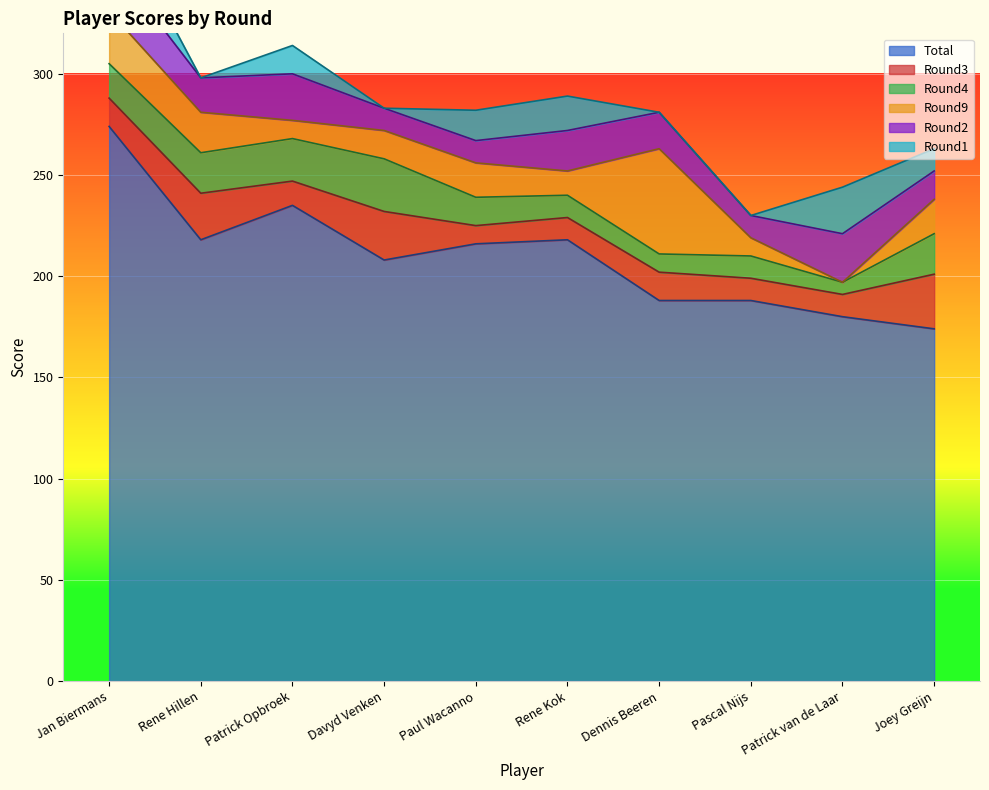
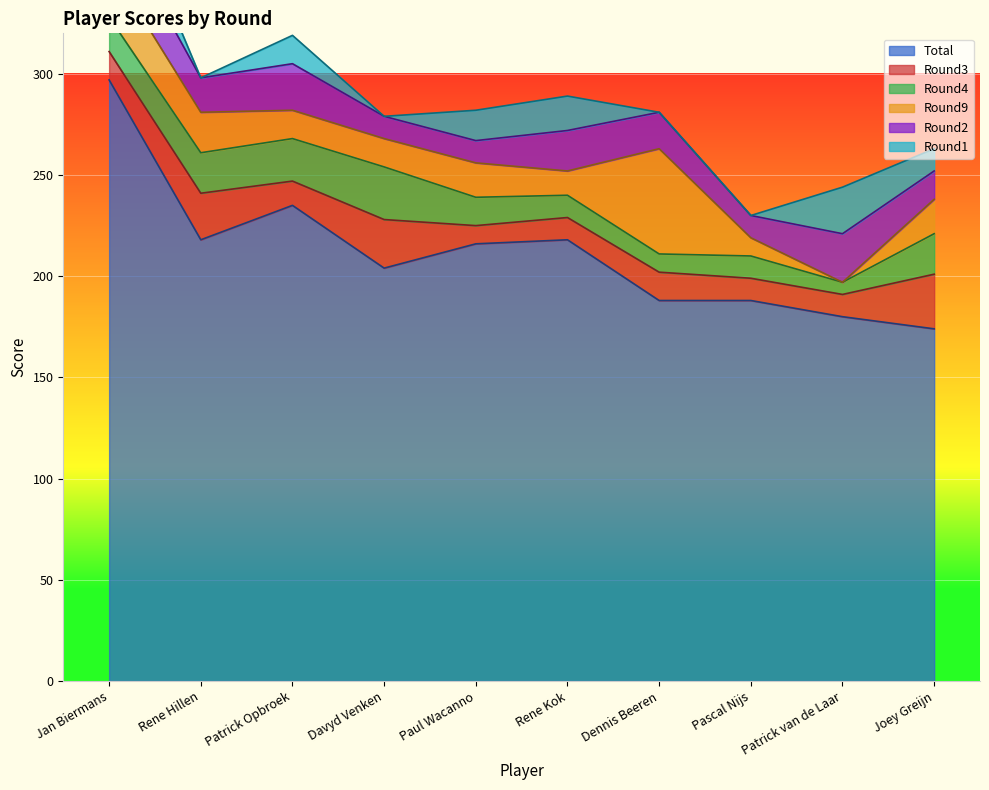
  {
    "Total": {
-     "Jan Biermans": 274,
+     "Jan Biermans": 297,
      "Rene Hillen": 218,
      "Patrick Opbroek": 235,
-     "Davyd Venken": 208,
+     "Davyd Venken": 204,
      "Paul Wacanno": 216,
      "Rene Kok": 218,
      "Dennis Beeren": 188,
      "Pascal Nijs": 188,
      "Patrick van de Laar": 180,
      "Joey Greijn": 174
    },
    "Round3": {
      "Jan Biermans": 14,
      "Rene Hillen": 23,
      "Patrick Opbroek": 12,
      "Davyd Venken": 24,
      "Paul Wacanno": 9,
      "Rene Kok": 11,
      "Dennis Beeren": 14,
      "Pascal Nijs": 11,
      "Patrick van de Laar": 11,
      "Joey Greijn": 27
    },
    "Round4": {
      "Rene Hillen": 20,
      "Patrick Opbroek": 21,
      "Davyd Venken": 26,
      "Paul Wacanno": 14,
      "Rene Kok": 11,
      "Dennis Beeren": 9,
      "Pascal Nijs": 11,
      "Joey Greijn": 20
    },
    "Round9": {
      "Rene Hillen": 20,
-     "Patrick Opbroek": 9,
+     "Patrick Opbroek": 14,
      "Davyd Venken": 14,
      "Paul Wacanno": 17,
      "Rene Kok": 12,
      "Dennis Beeren": 52,
      "Pascal Nijs": 9,
      "Joey Greijn": 17
    },
    "Round2": {
      "Patrick Opbroek": 23,
      "Paul Wacanno": 11,
      "Rene Kok": 20,
      "Patrick van de Laar": 24,
      "Joey Greijn": 14
    },
    "Round1": {
      "Patrick Opbroek": 14,
      "Paul Wacanno": 15,
      "Rene Kok": 17,
      "Patrick van de Laar": 23
    }
  }
